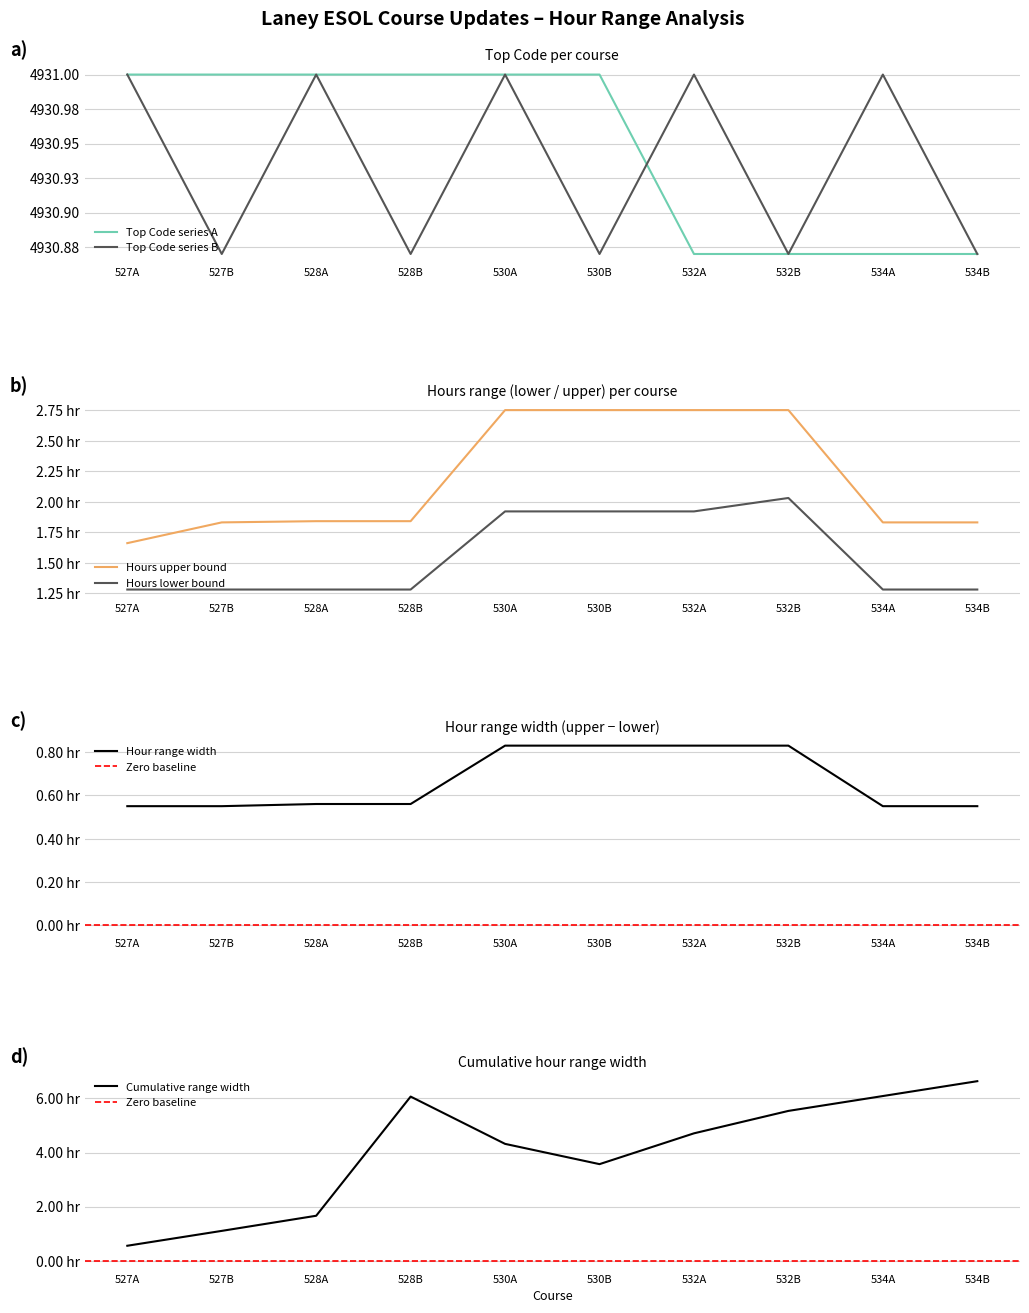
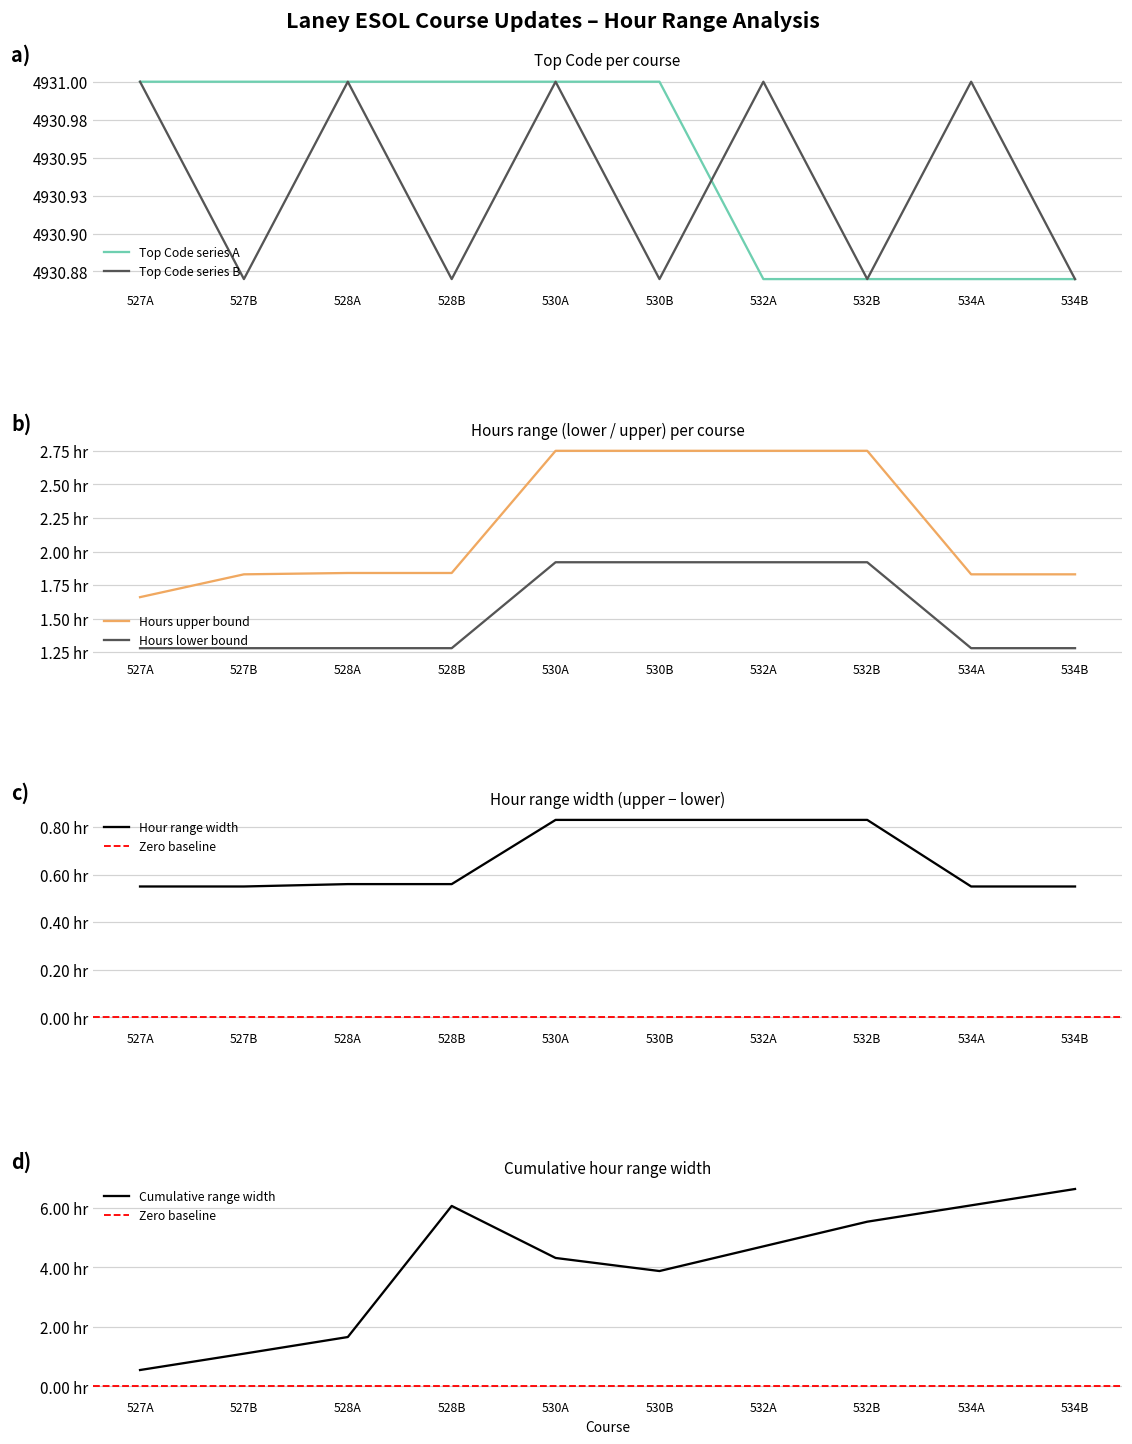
  {
    "Hours range (lower / upper) per course": {
      "Hours upper bound": {
        "527A": "1.66 hr",
        "527B": "1.83 hr",
        "528A": "1.84 hr",
        "528B": "1.84 hr",
        "530A": "2.75 hr",
        "530B": "2.75 hr",
        "532A": "2.75 hr",
        "532B": "2.75 hr",
        "534A": "1.83 hr",
        "534B": "1.83 hr"
      },
      "Hours lower bound": {
        "527A": "1.28 hr",
        "527B": "1.28 hr",
        "528A": "1.28 hr",
        "528B": "1.28 hr",
        "530A": "1.92 hr",
        "530B": "1.92 hr",
        "532A": "1.92 hr",
-       "532B": "2.03 hr",
+       "532B": "1.92 hr",
        "534A": "1.28 hr",
        "534B": "1.28 hr"
      }
    },
    "Hour range width (upper − lower)": {
      "527A": "0.55 hr",
      "527B": "0.55 hr",
      "528A": "0.56 hr",
      "528B": "0.56 hr",
      "530A": "0.83 hr",
      "530B": "0.83 hr",
      "532A": "0.83 hr",
      "532B": "0.83 hr",
      "534A": "0.55 hr",
      "534B": "0.55 hr"
    },
    "Cumulative hour range width": {
      "527A": "0.6 hr",
      "527B": "1.1 hr",
      "528A": "1.7 hr",
      "528B": "6.1 hr",
      "530A": "4.3 hr",
-     "530B": "3.6 hr",
+     "530B": "3.9 hr",
      "532A": "4.7 hr",
      "532B": "5.5 hr",
      "534A": "6.1 hr",
      "534B": "6.6 hr"
    }
  }
